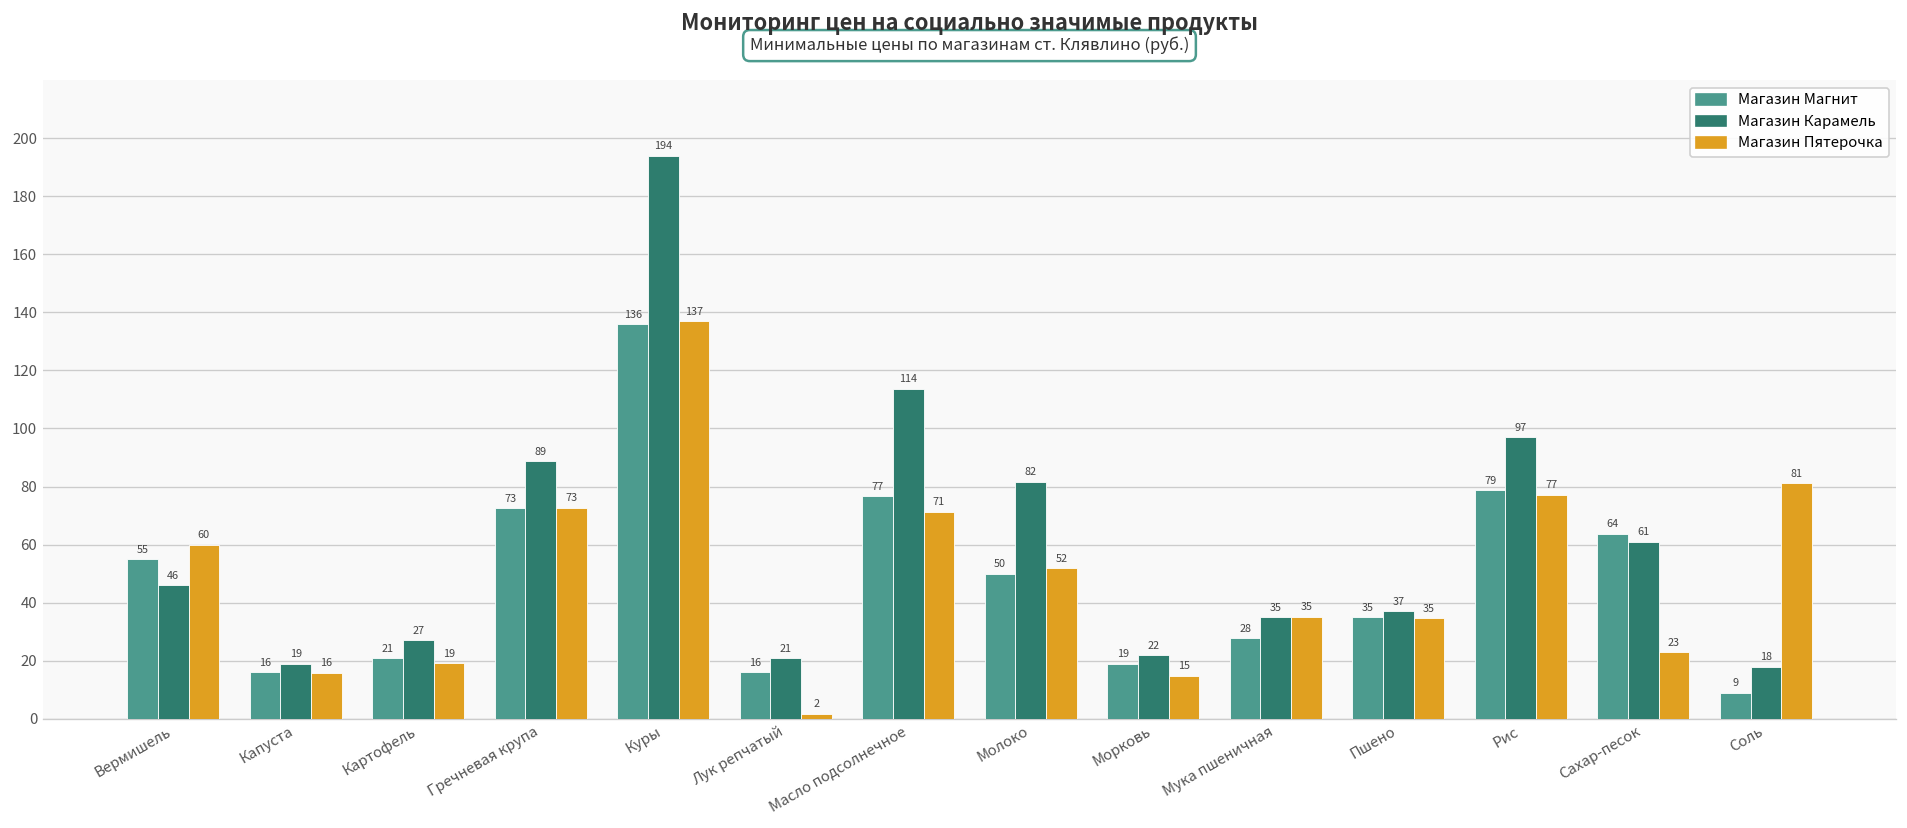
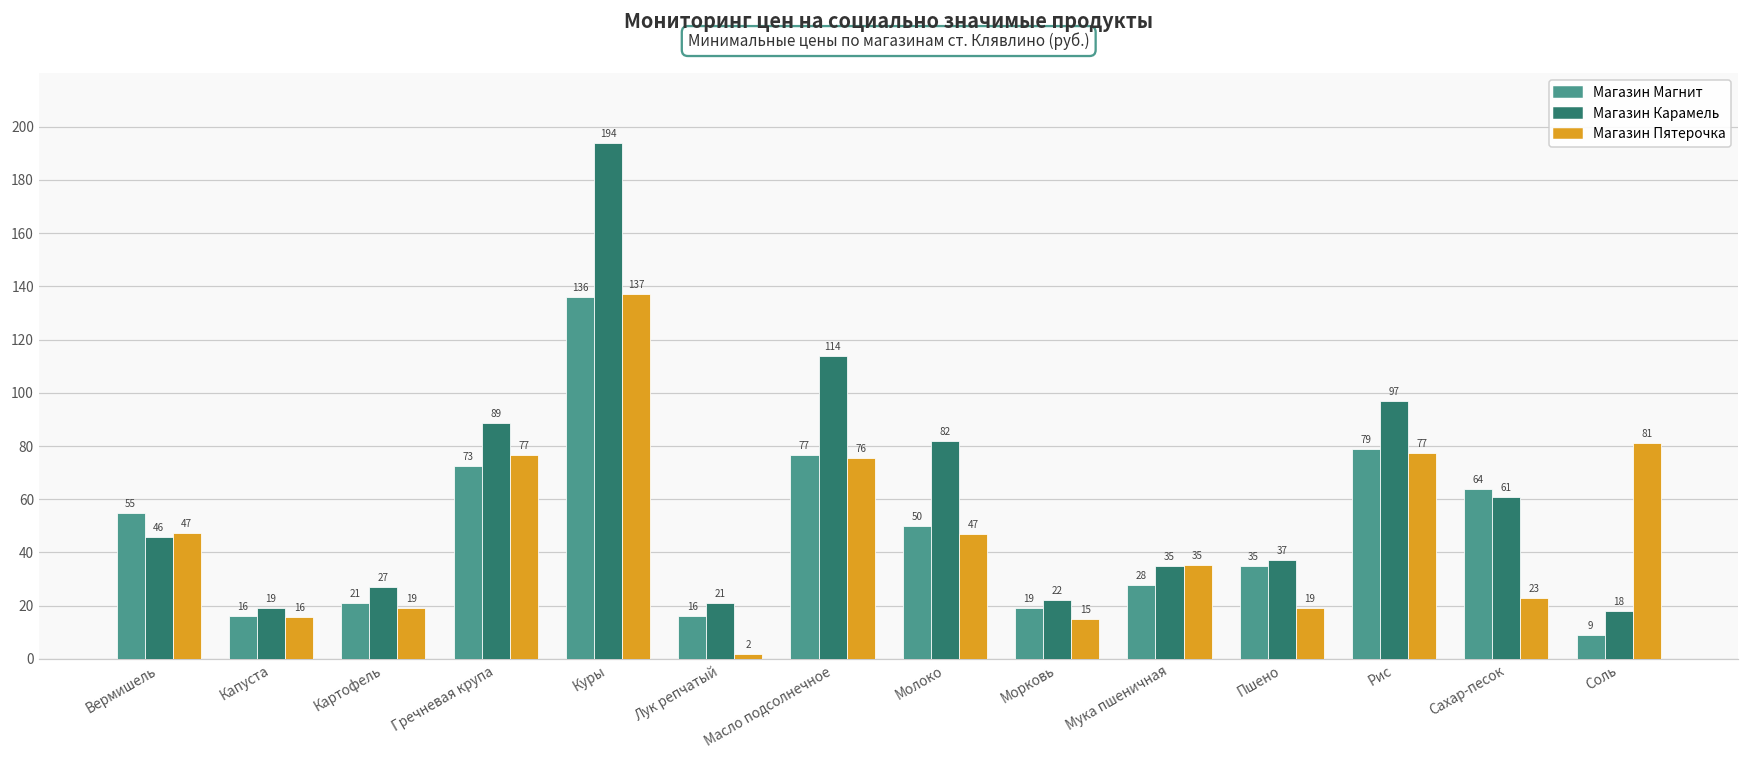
  {
    "Магазин Пятерочка": {
-     "Вермишель": 60,
+     "Вермишель": 47,
      "Капуста": 16,
      "Картофель": 19,
-     "Гречневая крупа": 73,
+     "Гречневая крупа": 77,
      "Куры": 137,
      "Лук репчатый": 2,
-     "Масло подсолнечное": 71,
-     "Молоко": 52,
+     "Масло подсолнечное": 76,
+     "Молоко": 47,
      "Морковь": 15,
      "Мука пшеничная": 35,
-     "Пшено": 35,
+     "Пшено": 19,
      "Рис": 77,
      "Сахар-песок": 23,
      "Соль": 81
    }
  }
